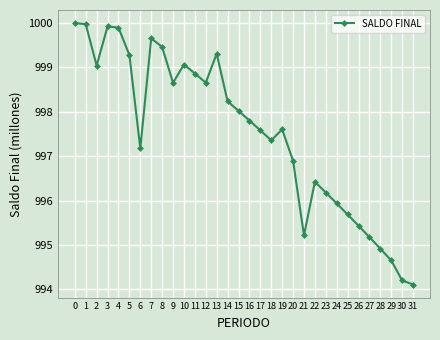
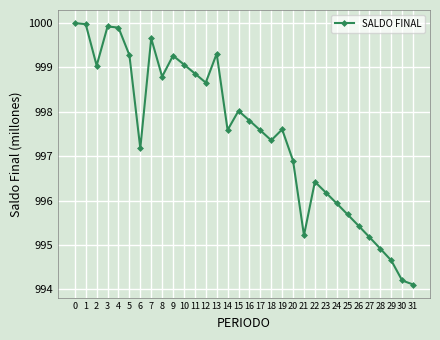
  {
    "0": 1000.0,
    "1": 1000.0,
    "2": 999.0,
    "3": 999.9,
    "4": 999.9,
    "5": 999.3,
    "6": 997.2,
    "7": 999.7,
-   "8": 999.5,
-   "9": 998.7,
+   "8": 998.8,
+   "9": 999.3,
    "10": 999.1,
    "11": 998.9,
    "12": 998.7,
    "13": 999.3,
-   "14": 998.2,
+   "14": 997.6,
    "15": 998.0,
    "16": 997.8,
    "17": 997.6,
    "18": 997.4,
    "19": 997.6,
    "20": 996.9,
    "21": 995.2,
    "22": 996.4,
    "23": 996.2,
    "24": 995.9,
    "25": 995.7,
    "26": 995.4,
    "27": 995.2,
    "28": 994.9,
    "29": 994.7,
    "30": 994.2,
    "31": 994.1
  }
